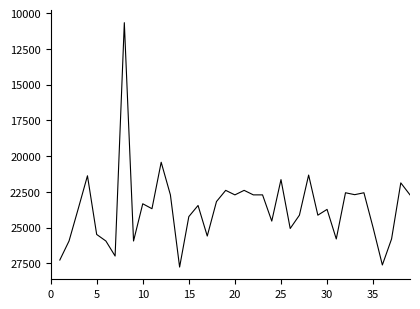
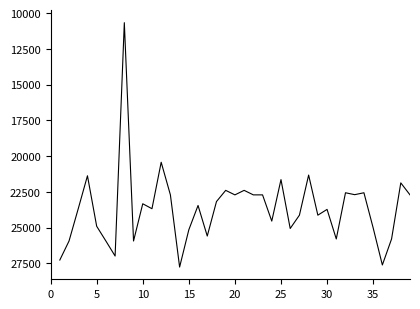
  {
-   "5": 25500,
+   "5": 24900,
    "10": 23300,
-   "15": 24200,
+   "15": 25100,
    "20": 22700,
    "25": 21600,
    "30": 23700,
    "35": 25000
  }
